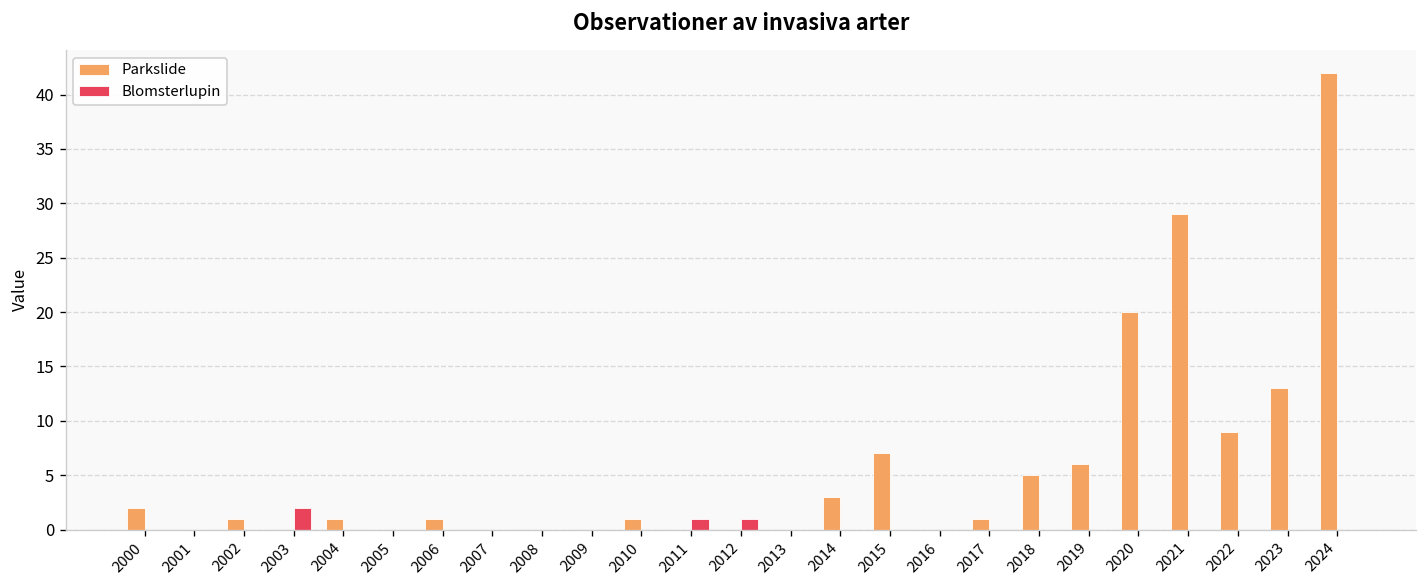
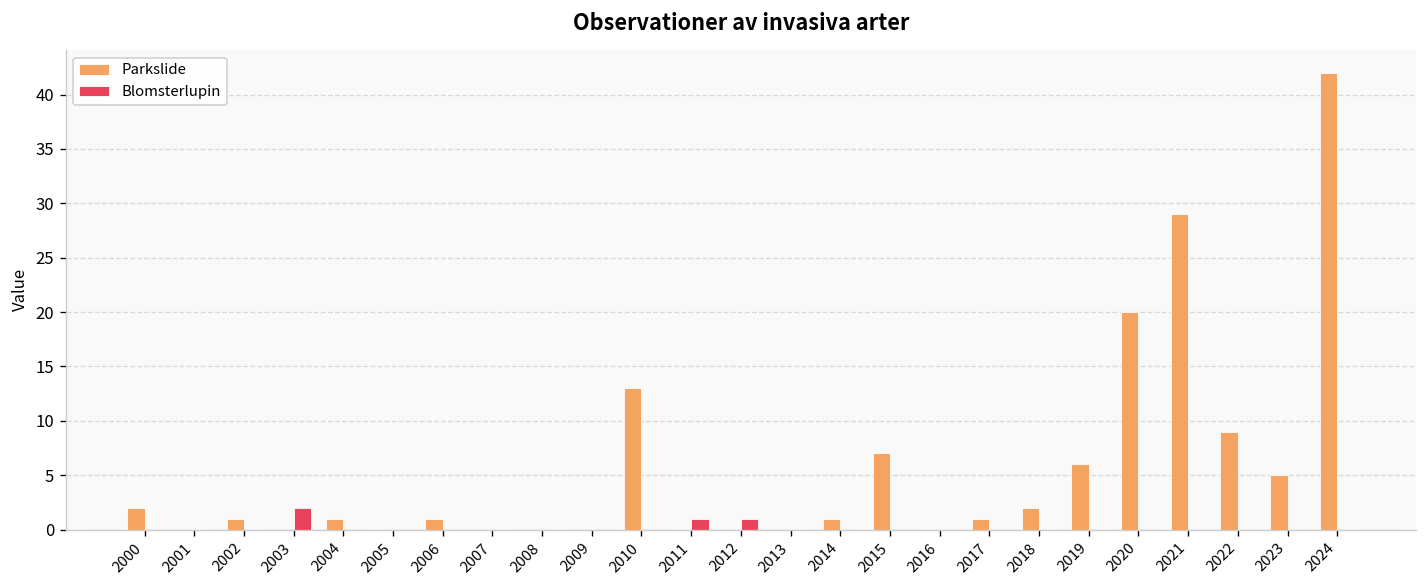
  {
    "Parkslide": {
      "2000": 2,
      "2001": 0,
      "2002": 1,
      "2003": 0,
      "2004": 1,
      "2005": 0,
      "2006": 1,
      "2007": 0,
      "2008": 0,
      "2009": 0,
-     "2010": 1,
+     "2010": 13,
      "2011": 0,
      "2012": 0,
      "2013": 0,
-     "2014": 3,
+     "2014": 1,
      "2015": 7,
      "2016": 0,
      "2017": 1,
-     "2018": 5,
+     "2018": 2,
      "2019": 6,
      "2020": 20,
      "2021": 29,
      "2022": 9,
-     "2023": 13,
+     "2023": 5,
      "2024": 42
    },
    "Blomsterlupin": {
      "2000": 0,
      "2001": 0,
      "2002": 0,
      "2003": 2,
      "2004": 0,
      "2005": 0,
      "2006": 0,
      "2007": 0,
      "2008": 0,
      "2009": 0,
      "2010": 0,
      "2011": 1,
      "2012": 1,
      "2013": 0,
      "2014": 0,
      "2015": 0,
      "2016": 0,
      "2017": 0,
      "2018": 0,
      "2019": 0,
      "2020": 0,
      "2021": 0,
      "2022": 0,
      "2023": 0,
      "2024": 0
    }
  }
